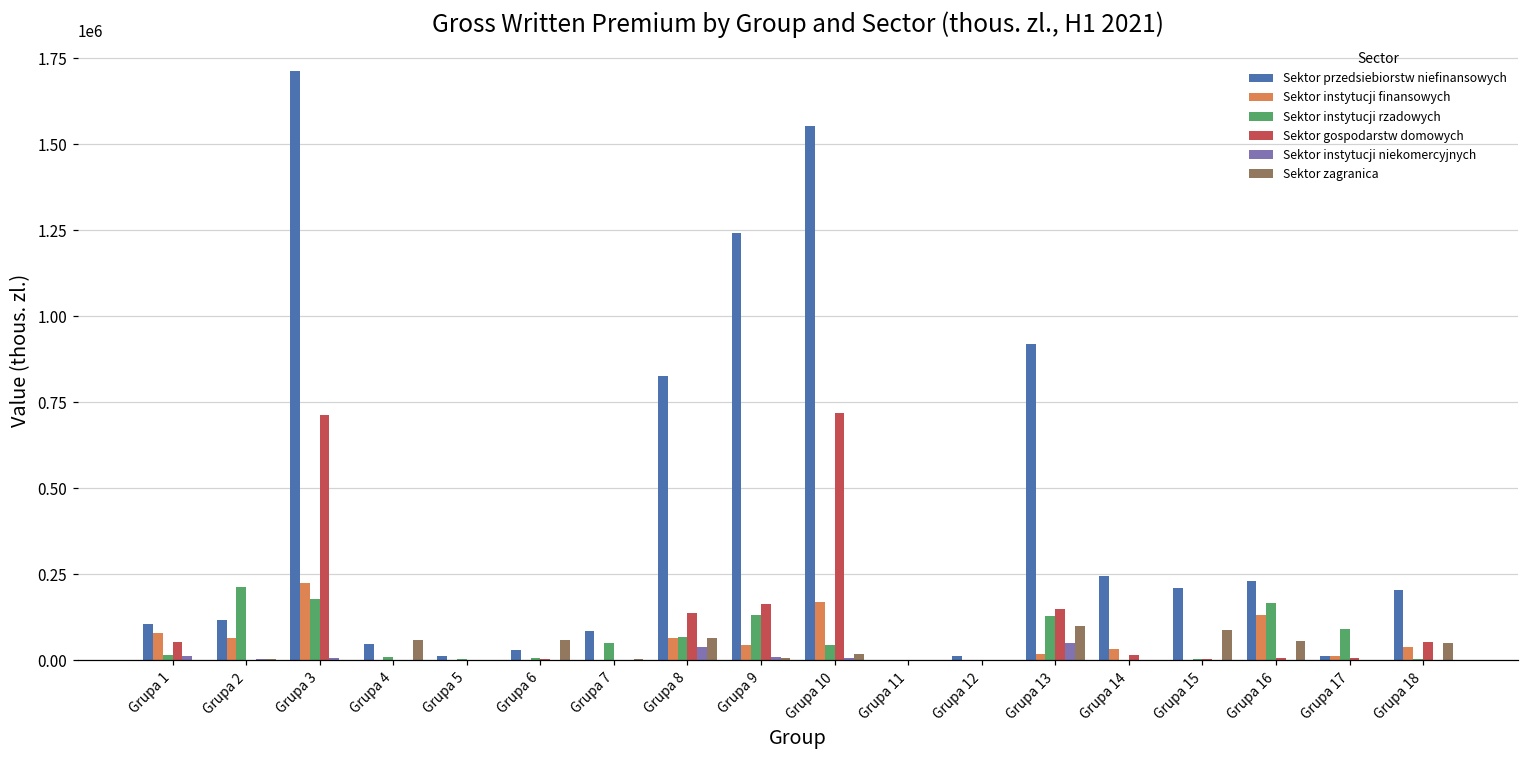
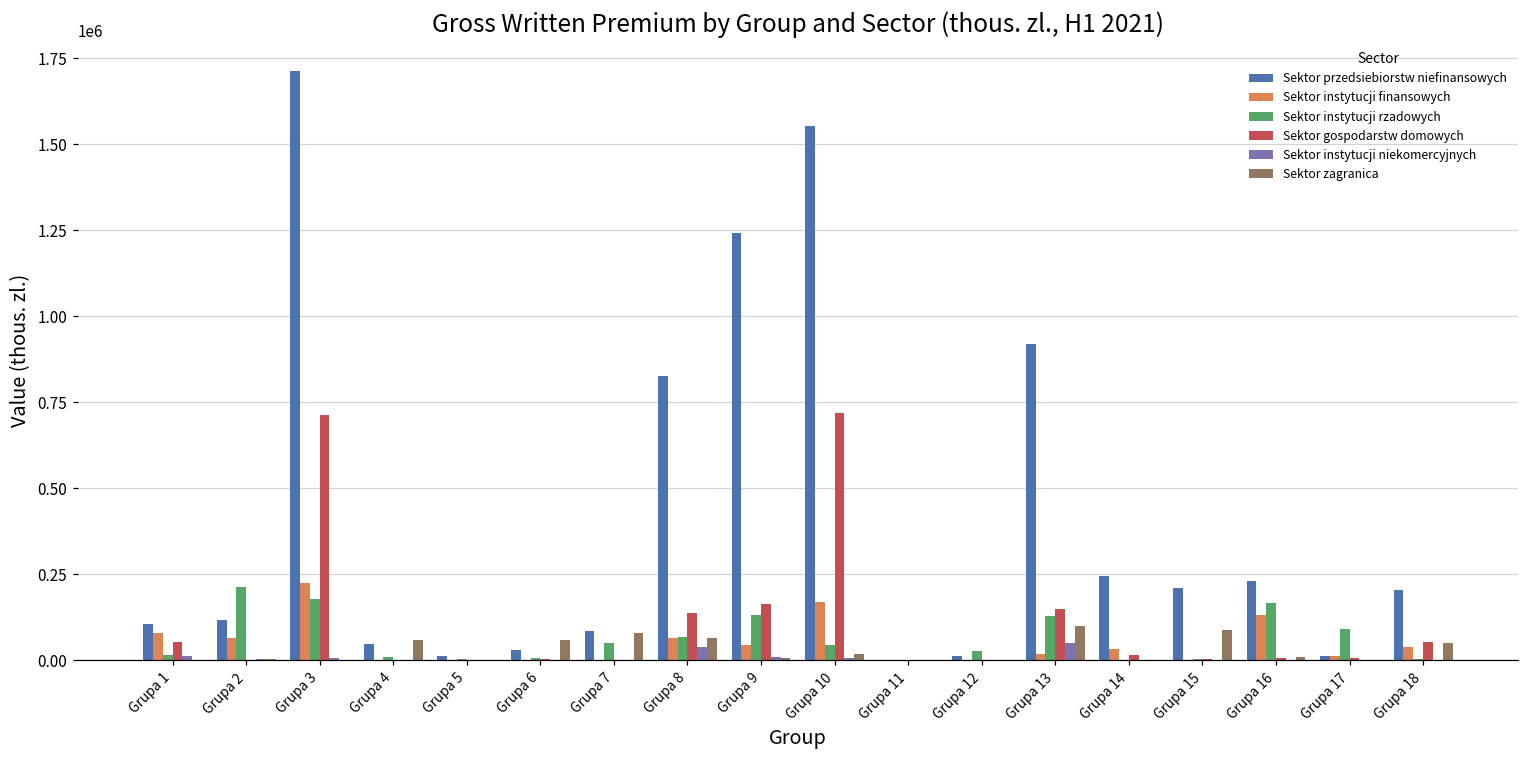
  {
    "Sektor instytucji rzadowych": {
      "Grupa 1": 20000,
      "Grupa 2": 210000,
      "Grupa 3": 180000,
      "Grupa 4": 10000,
      "Grupa 7": 50000,
      "Grupa 8": 70000,
      "Grupa 9": 130000,
      "Grupa 10": 50000,
-     "Grupa 12": 0,
+     "Grupa 12": 30000,
      "Grupa 13": 130000,
      "Grupa 16": 170000,
      "Grupa 17": 90000
    },
    "Sektor zagranica": {
      "Grupa 4": 60000,
      "Grupa 6": 60000,
-     "Grupa 7": 0,
+     "Grupa 7": 80000,
      "Grupa 8": 60000,
      "Grupa 9": 10000,
      "Grupa 10": 20000,
      "Grupa 13": 100000,
      "Grupa 15": 90000,
-     "Grupa 16": 60000,
+     "Grupa 16": 10000,
      "Grupa 18": 50000
    }
  }
